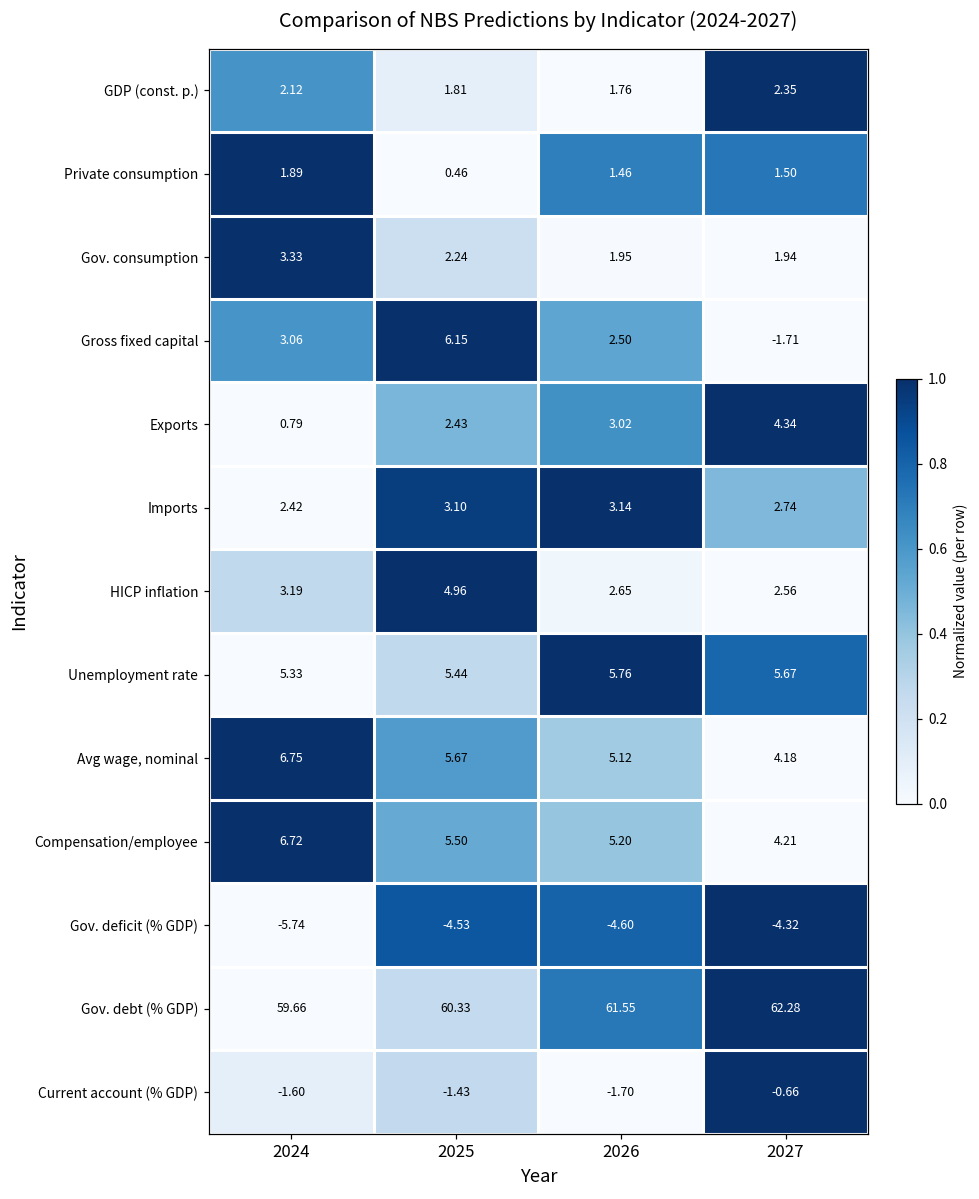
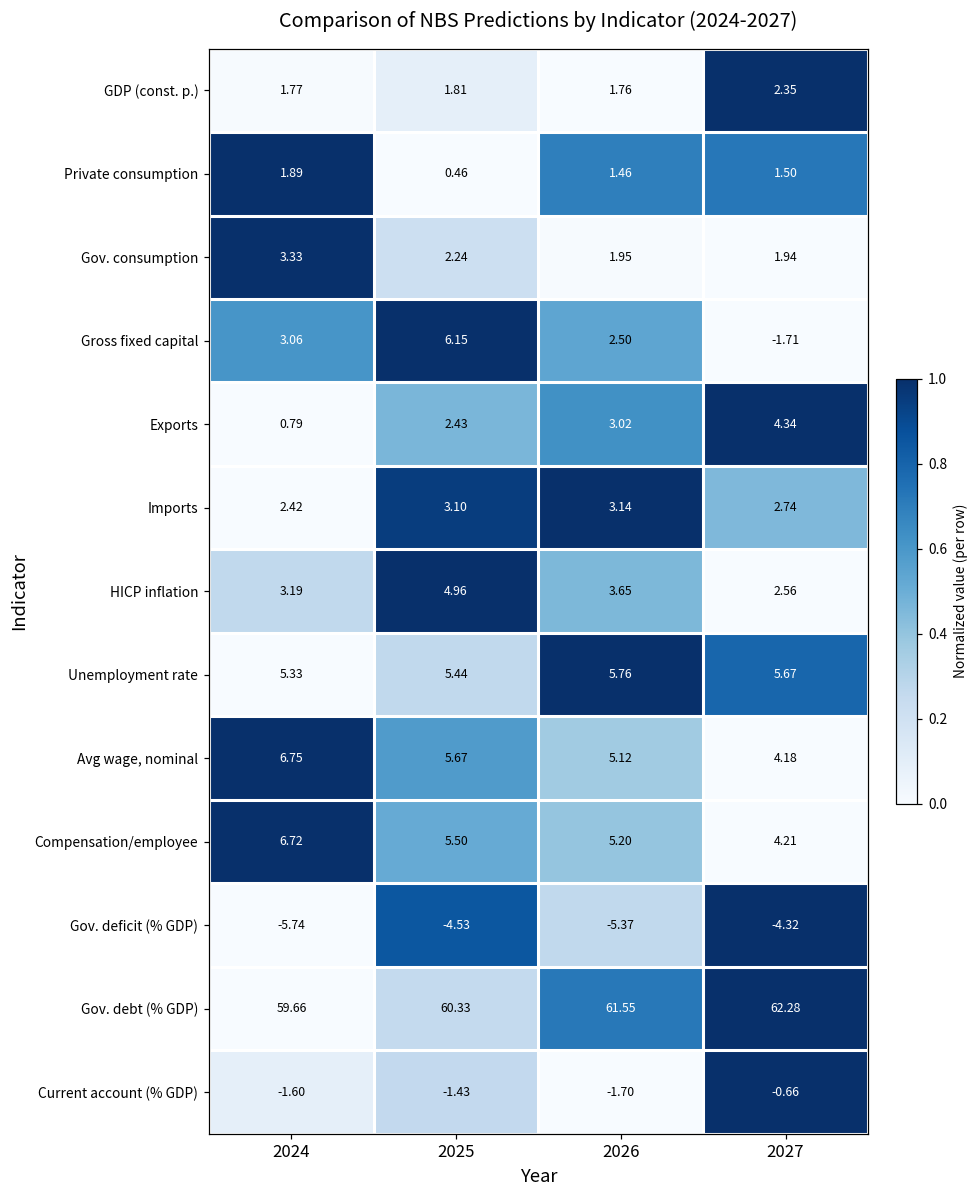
  {
    "GDP (const. p.)": {
-     "2024": 2.12,
+     "2024": 1.77,
      "2025": 1.81,
      "2026": 1.76,
      "2027": 2.35
    },
    "Private consumption": {
      "2024": 1.89,
      "2025": 0.46,
      "2026": 1.46,
      "2027": 1.50
    },
    "Gov. consumption": {
      "2024": 3.33,
      "2025": 2.24,
      "2026": 1.95,
      "2027": 1.94
    },
    "Gross fixed capital": {
      "2024": 3.06,
      "2025": 6.15,
      "2026": 2.50,
      "2027": -1.71
    },
    "Exports": {
      "2024": 0.79,
      "2025": 2.43,
      "2026": 3.02,
      "2027": 4.34
    },
    "Imports": {
      "2024": 2.42,
      "2025": 3.10,
      "2026": 3.14,
      "2027": 2.74
    },
    "HICP inflation": {
      "2024": 3.19,
      "2025": 4.96,
-     "2026": 2.65,
+     "2026": 3.65,
      "2027": 2.56
    },
    "Unemployment rate": {
      "2024": 5.33,
      "2025": 5.44,
      "2026": 5.76,
      "2027": 5.67
    },
    "Avg wage, nominal": {
      "2024": 6.75,
      "2025": 5.67,
      "2026": 5.12,
      "2027": 4.18
    },
    "Compensation/employee": {
      "2024": 6.72,
      "2025": 5.50,
      "2026": 5.20,
      "2027": 4.21
    },
    "Gov. deficit (% GDP)": {
      "2024": -5.74,
      "2025": -4.53,
-     "2026": -4.60,
+     "2026": -5.37,
      "2027": -4.32
    },
    "Gov. debt (% GDP)": {
      "2024": 59.66,
      "2025": 60.33,
      "2026": 61.55,
      "2027": 62.28
    },
    "Current account (% GDP)": {
      "2024": -1.60,
      "2025": -1.43,
      "2026": -1.70,
      "2027": -0.66
    }
  }
